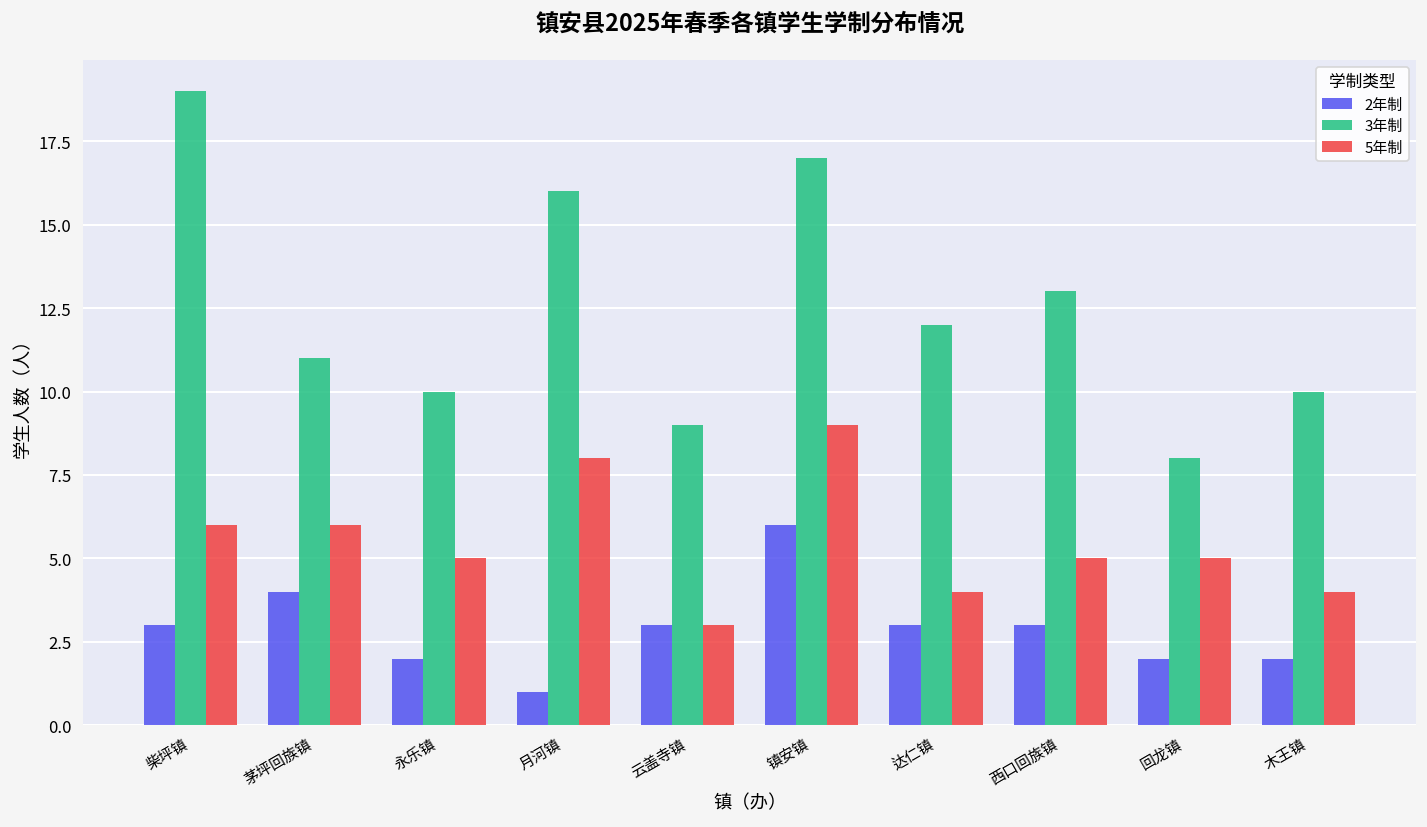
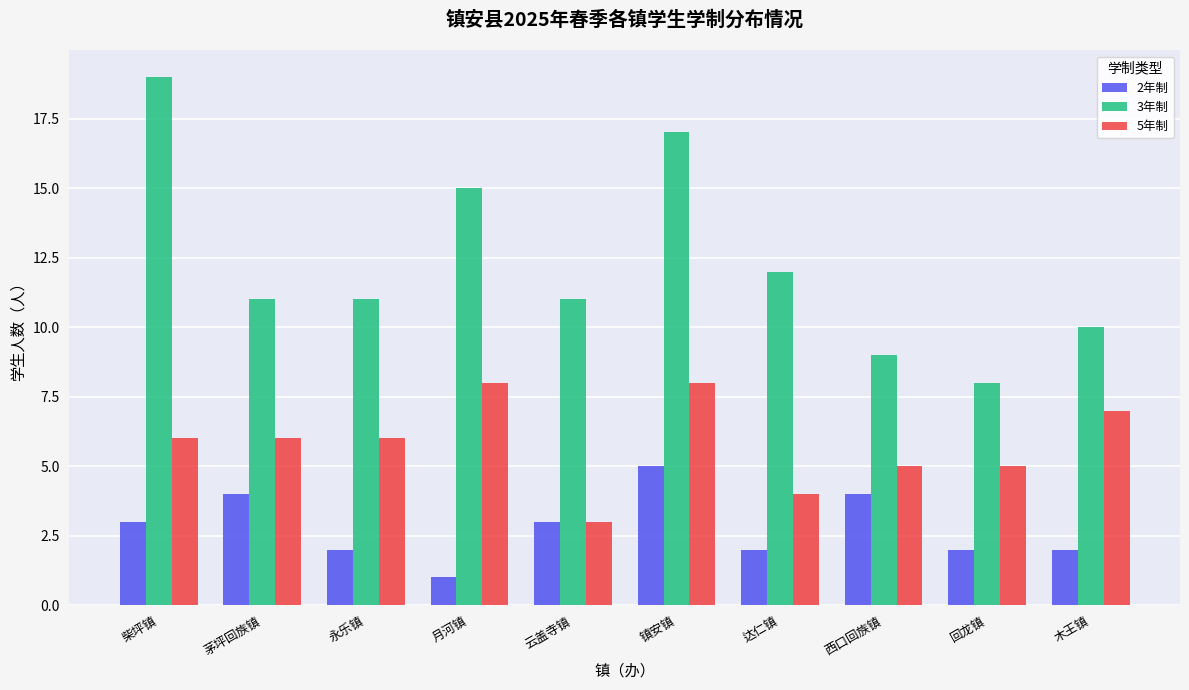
  {
    "2年制": {
      "柴坪镇": 3,
      "茅坪回族镇": 4,
      "永乐镇": 2,
      "月河镇": 1,
      "云盖寺镇": 3,
-     "镇安镇": 6,
-     "达仁镇": 3,
-     "西口回族镇": 3,
+     "镇安镇": 5,
+     "达仁镇": 2,
+     "西口回族镇": 4,
      "回龙镇": 2,
      "木王镇": 2
    },
    "3年制": {
      "柴坪镇": 19,
      "茅坪回族镇": 11,
-     "永乐镇": 10,
-     "月河镇": 16,
-     "云盖寺镇": 9,
+     "永乐镇": 11,
+     "月河镇": 15,
+     "云盖寺镇": 11,
      "镇安镇": 17,
      "达仁镇": 12,
-     "西口回族镇": 13,
+     "西口回族镇": 9,
      "回龙镇": 8,
      "木王镇": 10
    },
    "5年制": {
      "柴坪镇": 6,
      "茅坪回族镇": 6,
-     "永乐镇": 5,
+     "永乐镇": 6,
      "月河镇": 8,
      "云盖寺镇": 3,
-     "镇安镇": 9,
+     "镇安镇": 8,
      "达仁镇": 4,
      "西口回族镇": 5,
      "回龙镇": 5,
-     "木王镇": 4
+     "木王镇": 7
    }
  }
